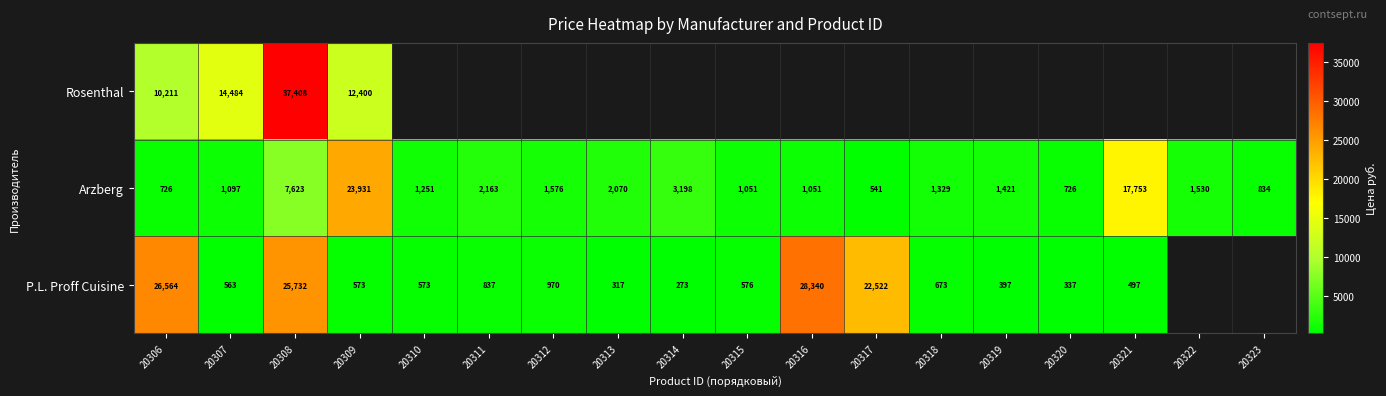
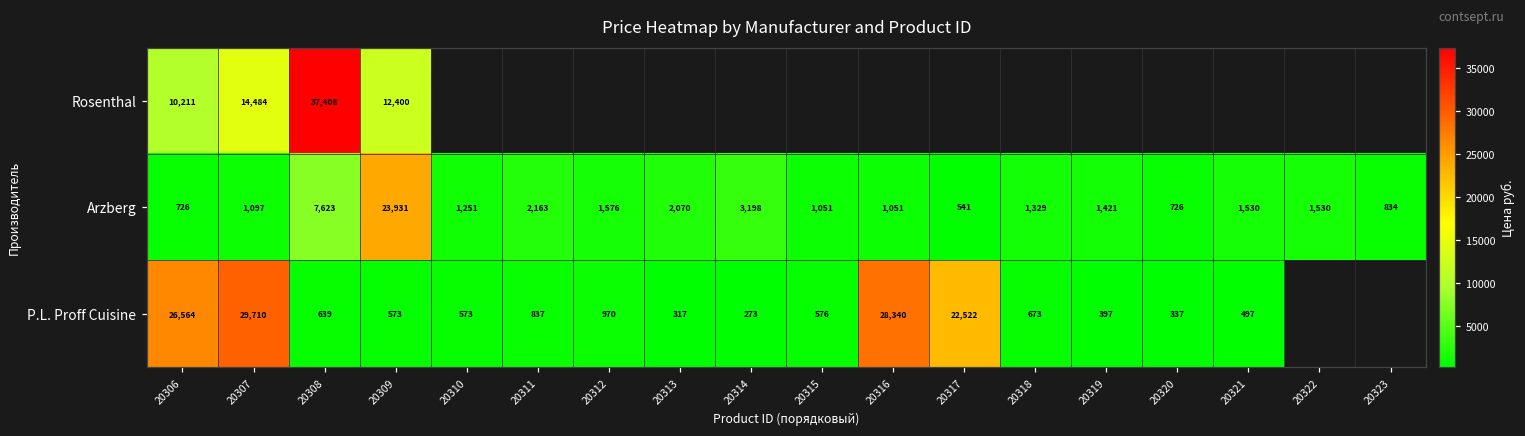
  {
    "Rosenthal": {
      "20306": "10,211",
      "20307": "14,484",
      "20308": "37,408",
      "20309": "12,400"
    },
    "Arzberg": {
      "20306": "726",
      "20307": "1,097",
      "20308": "7,623",
      "20309": "23,931",
      "20310": "1,251",
      "20311": "2,163",
      "20312": "1,576",
      "20313": "2,070",
      "20314": "3,198",
      "20315": "1,051",
      "20316": "1,051",
      "20317": "541",
      "20318": "1,329",
      "20319": "1,421",
      "20320": "726",
-     "20321": "17,753",
+     "20321": "1,530",
      "20322": "1,530",
      "20323": "834"
    },
    "P.L. Proff Cuisine": {
      "20306": "26,564",
-     "20307": "563",
-     "20308": "25,732",
+     "20307": "29,710",
+     "20308": "639",
      "20309": "573",
      "20310": "573",
      "20311": "837",
      "20312": "970",
      "20313": "317",
      "20314": "273",
      "20315": "576",
      "20316": "28,340",
      "20317": "22,522",
      "20318": "673",
      "20319": "397",
      "20320": "337",
      "20321": "497"
    }
  }
